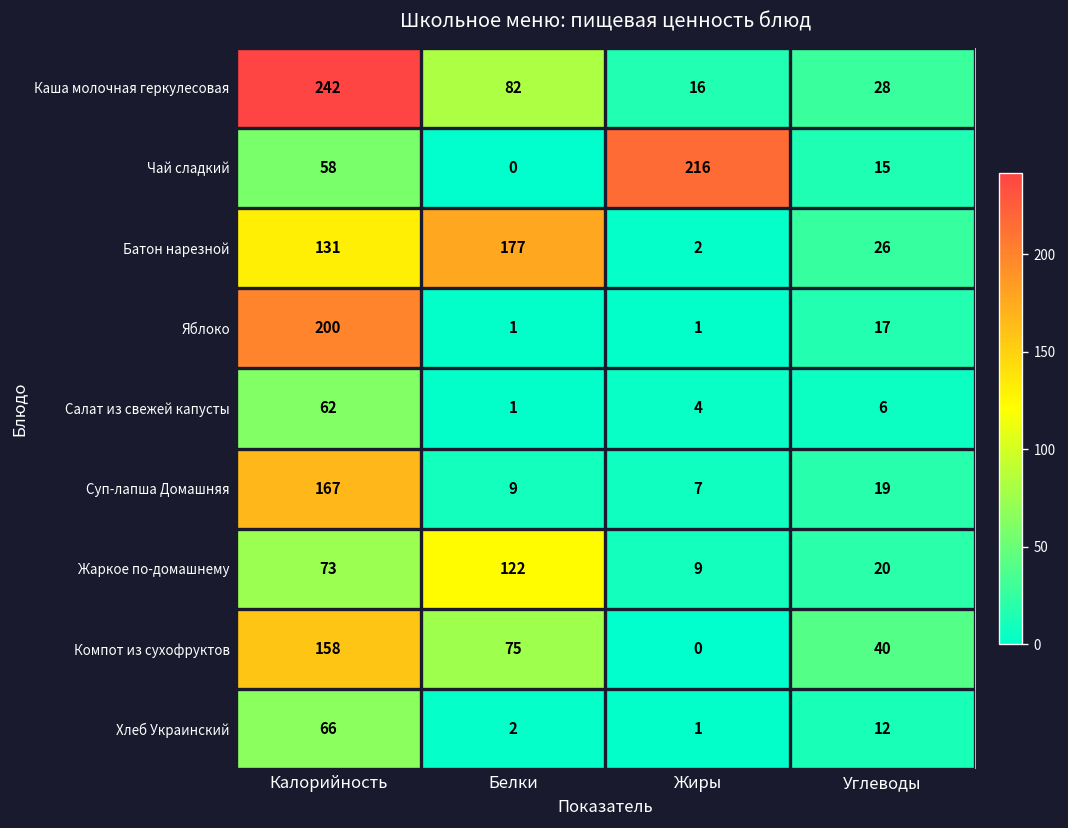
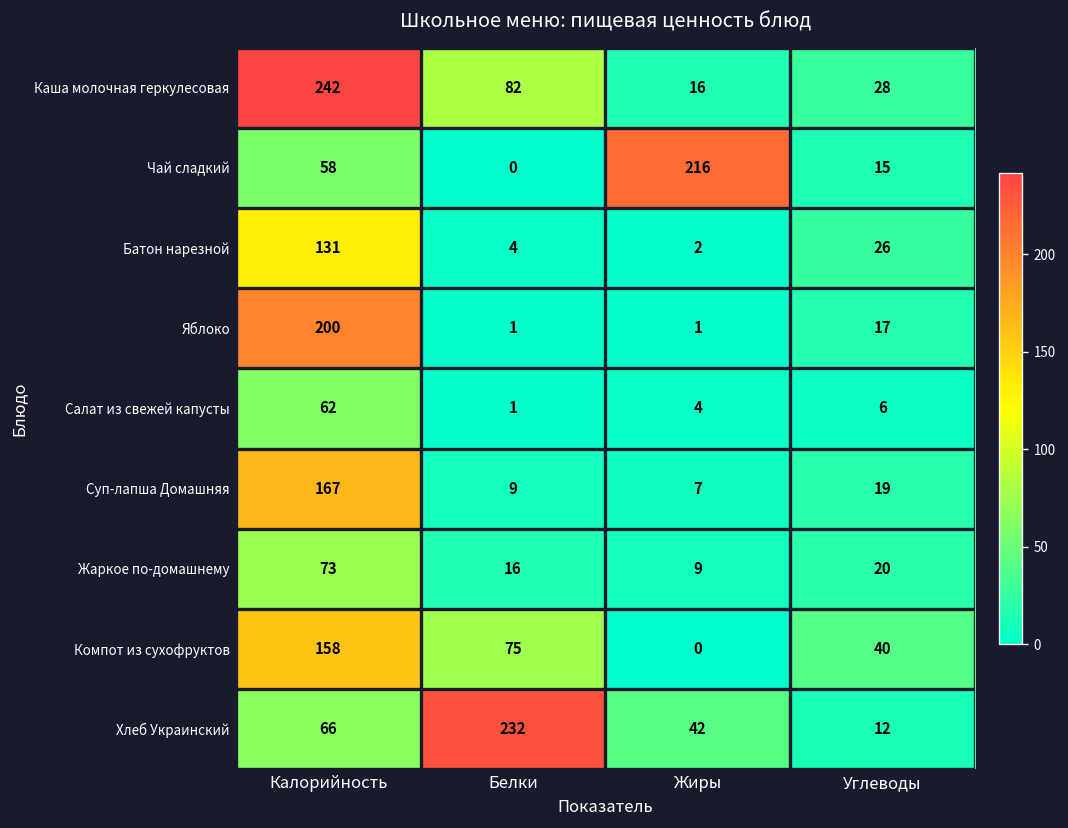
  {
    "Каша молочная геркулесовая": {
      "Калорийность": 242,
      "Белки": 82,
      "Жиры": 16,
      "Углеводы": 28
    },
    "Чай сладкий": {
      "Калорийность": 58,
      "Белки": 0,
      "Жиры": 216,
      "Углеводы": 15
    },
    "Батон нарезной": {
      "Калорийность": 131,
-     "Белки": 177,
+     "Белки": 4,
      "Жиры": 2,
      "Углеводы": 26
    },
    "Яблоко": {
      "Калорийность": 200,
      "Белки": 1,
      "Жиры": 1,
      "Углеводы": 17
    },
    "Салат из свежей капусты": {
      "Калорийность": 62,
      "Белки": 1,
      "Жиры": 4,
      "Углеводы": 6
    },
    "Суп-лапша Домашняя": {
      "Калорийность": 167,
      "Белки": 9,
      "Жиры": 7,
      "Углеводы": 19
    },
    "Жаркое по-домашнему": {
      "Калорийность": 73,
-     "Белки": 122,
+     "Белки": 16,
      "Жиры": 9,
      "Углеводы": 20
    },
    "Компот из сухофруктов": {
      "Калорийность": 158,
      "Белки": 75,
      "Жиры": 0,
      "Углеводы": 40
    },
    "Хлеб Украинский": {
      "Калорийность": 66,
-     "Белки": 2,
-     "Жиры": 1,
+     "Белки": 232,
+     "Жиры": 42,
      "Углеводы": 12
    }
  }
